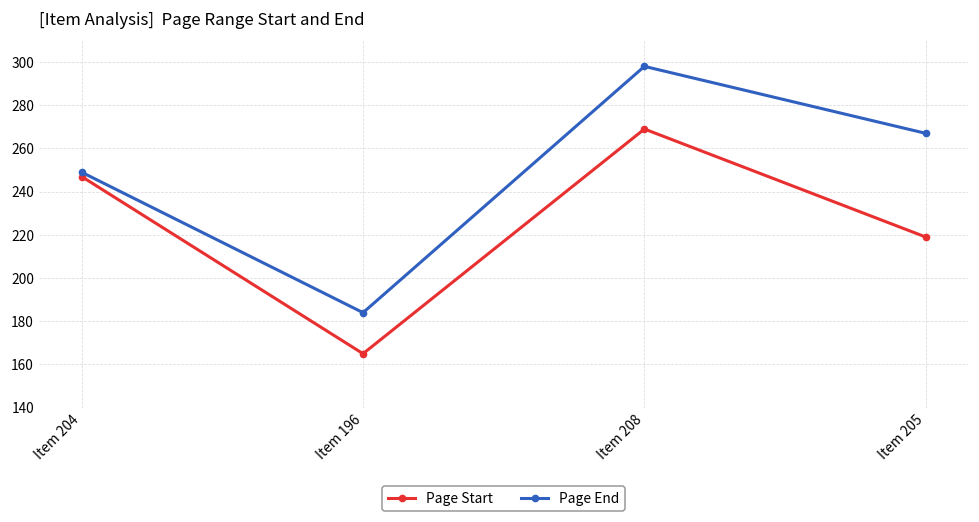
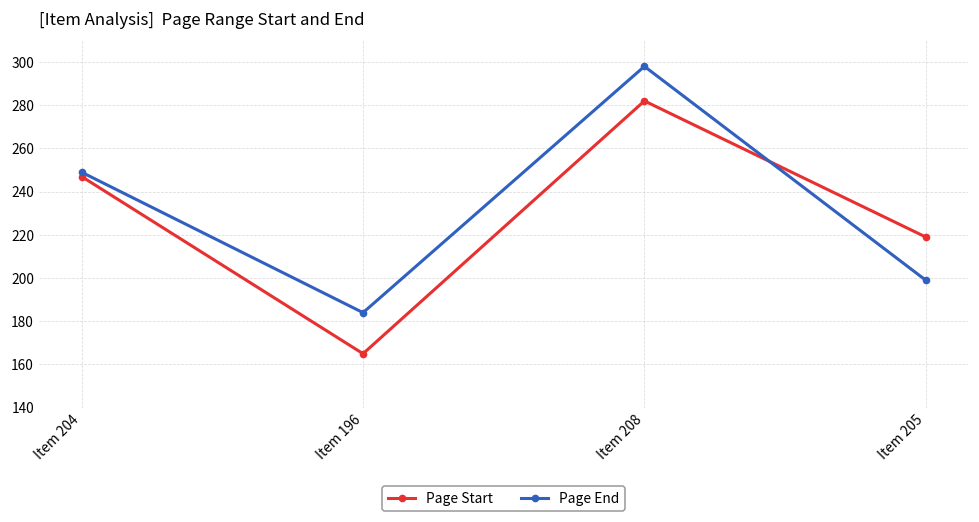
  {
    "Page Start": {
      "Item 204": 247,
      "Item 196": 165,
-     "Item 208": 269,
+     "Item 208": 282,
      "Item 205": 219
    },
    "Page End": {
      "Item 204": 249,
      "Item 196": 184,
      "Item 208": 298,
-     "Item 205": 267
+     "Item 205": 199
    }
  }
